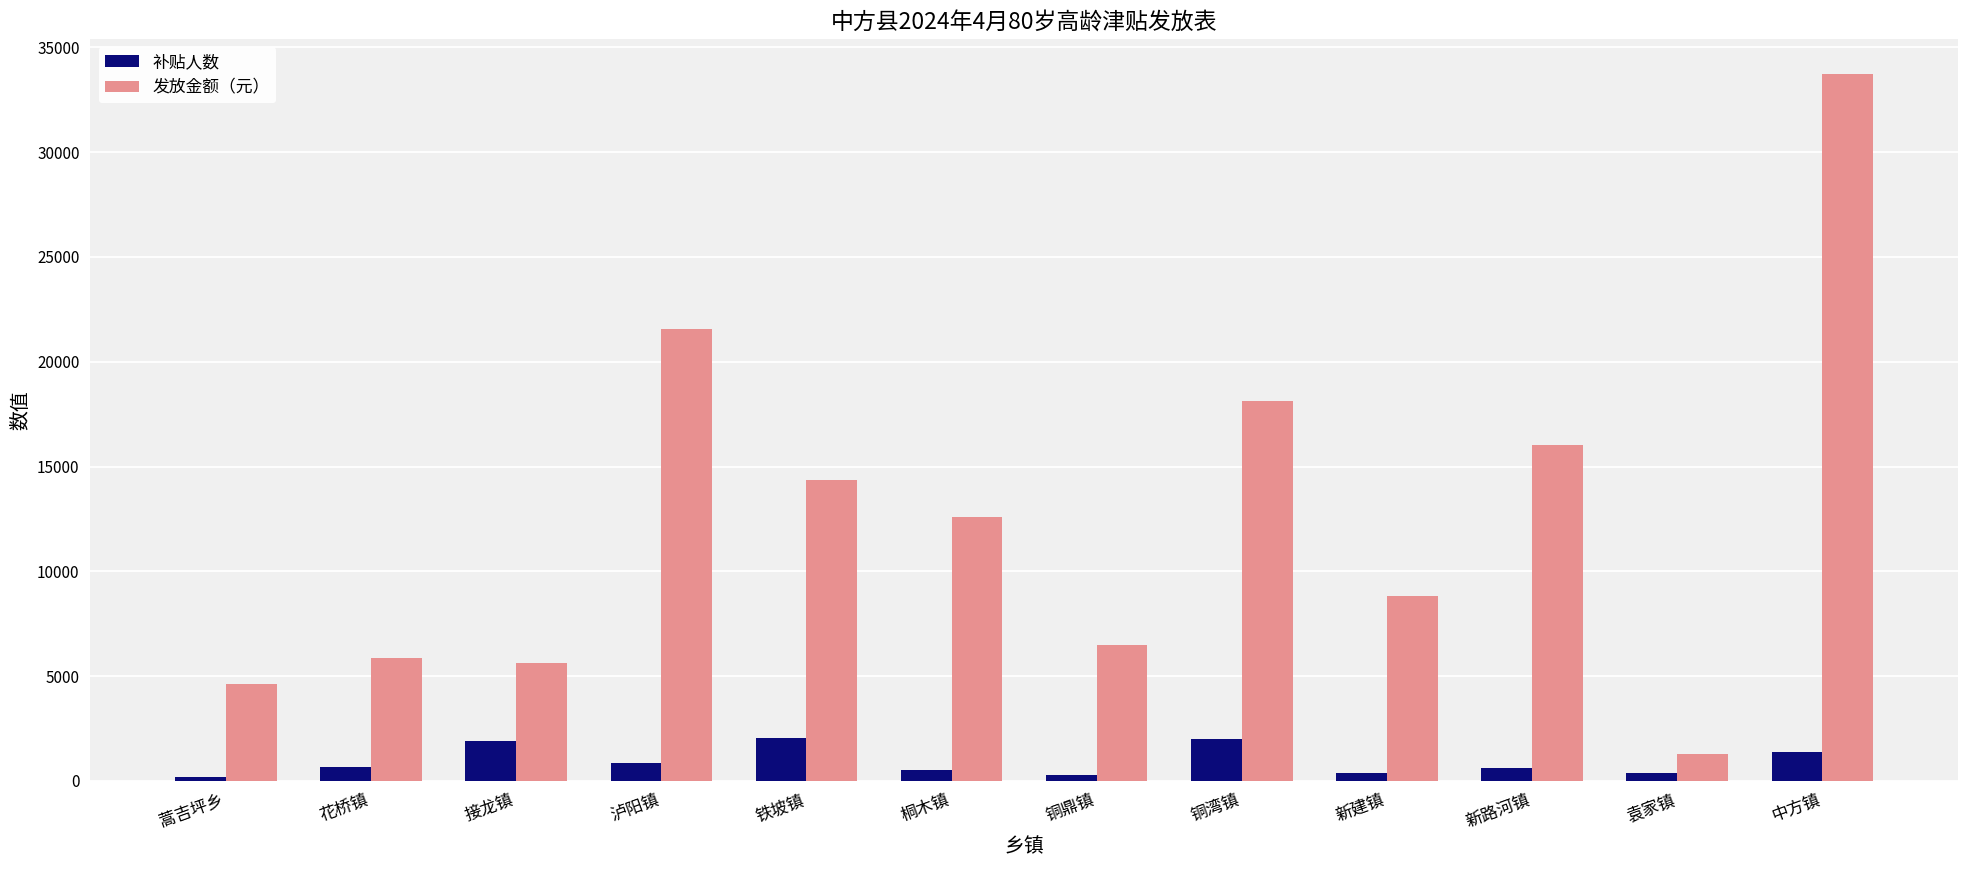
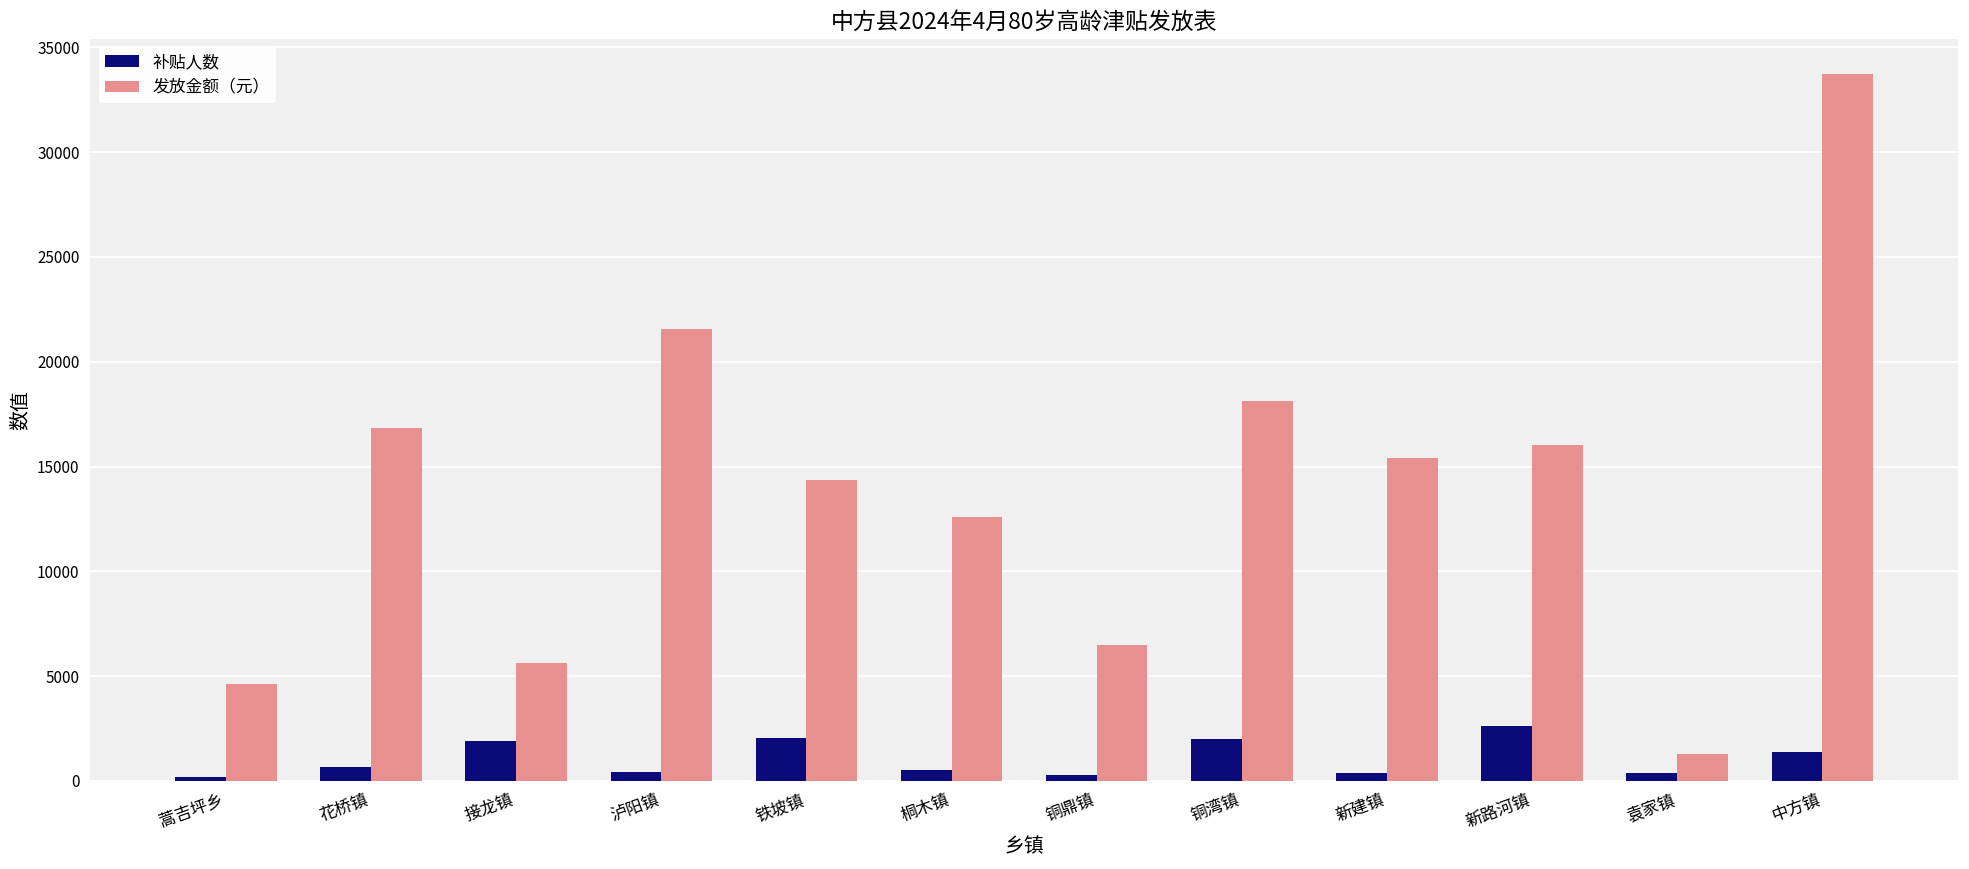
  {
    "补贴人数": {
      "蒿吉坪乡": 200,
      "花桥镇": 700,
      "接龙镇": 1900,
-     "泸阳镇": 900,
+     "泸阳镇": 400,
      "铁坡镇": 2100,
      "桐木镇": 500,
      "铜鼎镇": 300,
      "铜湾镇": 2000,
      "新建镇": 400,
-     "新路河镇": 600,
+     "新路河镇": 2600,
      "袁家镇": 400,
      "中方镇": 1400
    },
    "发放金额（元）": {
      "蒿吉坪乡": 4600,
-     "花桥镇": 5800,
+     "花桥镇": 16900,
      "接龙镇": 5600,
      "泸阳镇": 21600,
      "铁坡镇": 14400,
      "桐木镇": 12600,
      "铜鼎镇": 6500,
      "铜湾镇": 18100,
-     "新建镇": 8800,
+     "新建镇": 15400,
      "新路河镇": 16000,
      "袁家镇": 1300,
      "中方镇": 33700
    }
  }
